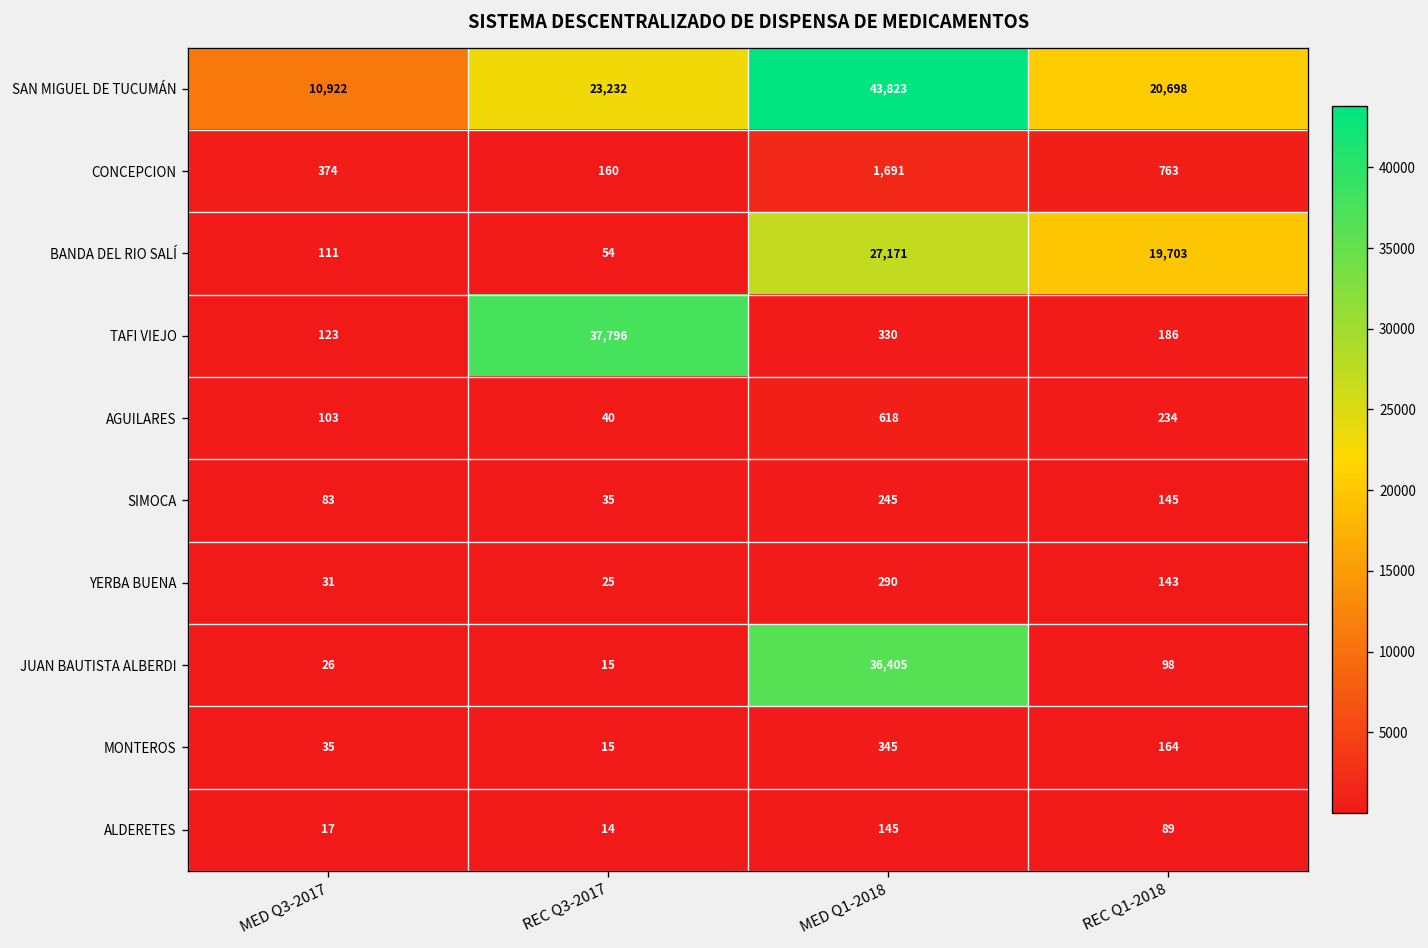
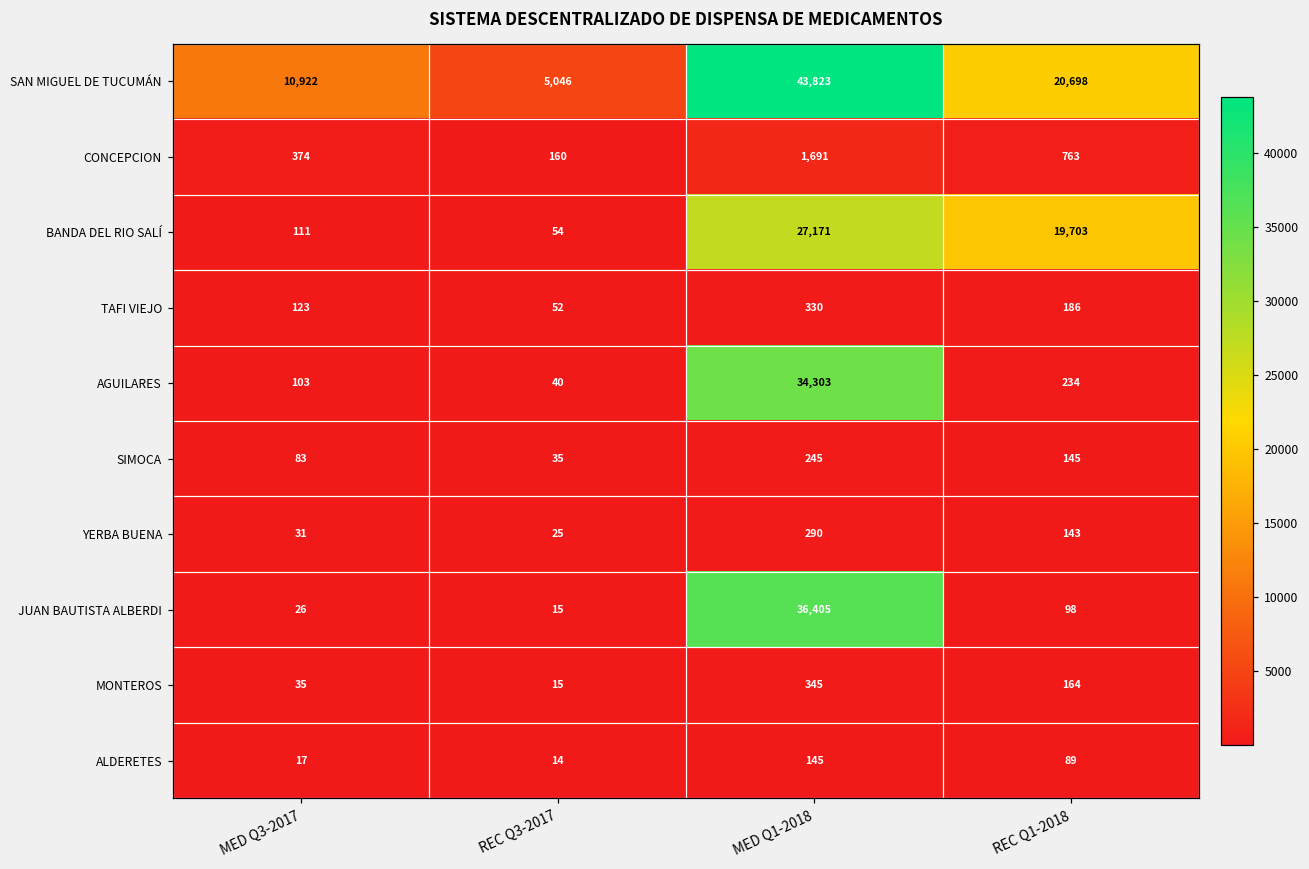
  {
    "SAN MIGUEL DE TUCUMÁN": {
      "MED Q3-2017": "10,922",
-     "REC Q3-2017": "23,232",
+     "REC Q3-2017": "5,046",
      "MED Q1-2018": "43,823",
      "REC Q1-2018": "20,698"
    },
    "CONCEPCION": {
      "MED Q3-2017": "374",
      "REC Q3-2017": "160",
      "MED Q1-2018": "1,691",
      "REC Q1-2018": "763"
    },
    "BANDA DEL RIO SALÍ": {
      "MED Q3-2017": "111",
      "REC Q3-2017": "54",
      "MED Q1-2018": "27,171",
      "REC Q1-2018": "19,703"
    },
    "TAFI VIEJO": {
      "MED Q3-2017": "123",
-     "REC Q3-2017": "37,796",
+     "REC Q3-2017": "52",
      "MED Q1-2018": "330",
      "REC Q1-2018": "186"
    },
    "AGUILARES": {
      "MED Q3-2017": "103",
      "REC Q3-2017": "40",
-     "MED Q1-2018": "618",
+     "MED Q1-2018": "34,303",
      "REC Q1-2018": "234"
    },
    "SIMOCA": {
      "MED Q3-2017": "83",
      "REC Q3-2017": "35",
      "MED Q1-2018": "245",
      "REC Q1-2018": "145"
    },
    "YERBA BUENA": {
      "MED Q3-2017": "31",
      "REC Q3-2017": "25",
      "MED Q1-2018": "290",
      "REC Q1-2018": "143"
    },
    "JUAN BAUTISTA ALBERDI": {
      "MED Q3-2017": "26",
      "REC Q3-2017": "15",
      "MED Q1-2018": "36,405",
      "REC Q1-2018": "98"
    },
    "MONTEROS": {
      "MED Q3-2017": "35",
      "REC Q3-2017": "15",
      "MED Q1-2018": "345",
      "REC Q1-2018": "164"
    },
    "ALDERETES": {
      "MED Q3-2017": "17",
      "REC Q3-2017": "14",
      "MED Q1-2018": "145",
      "REC Q1-2018": "89"
    }
  }
